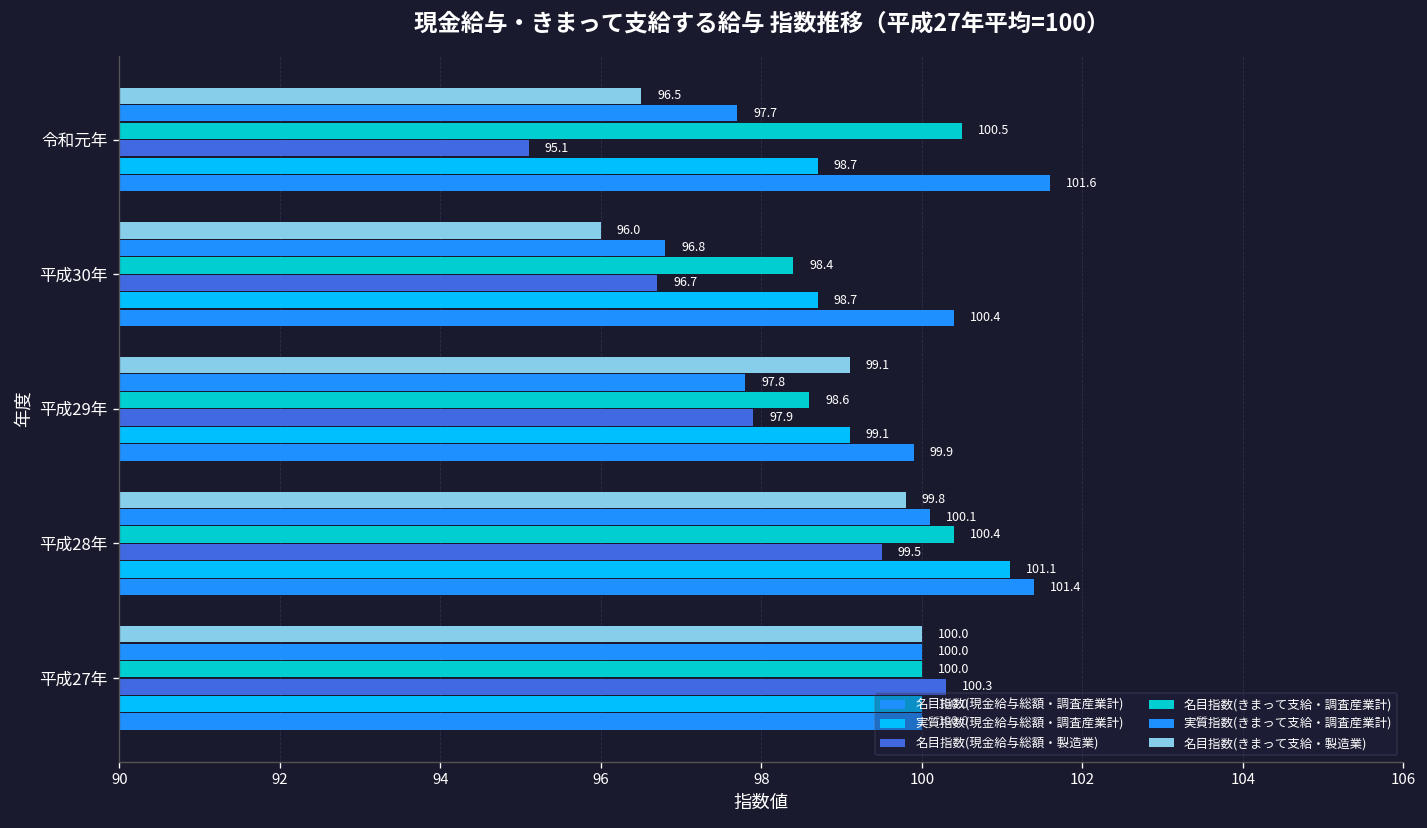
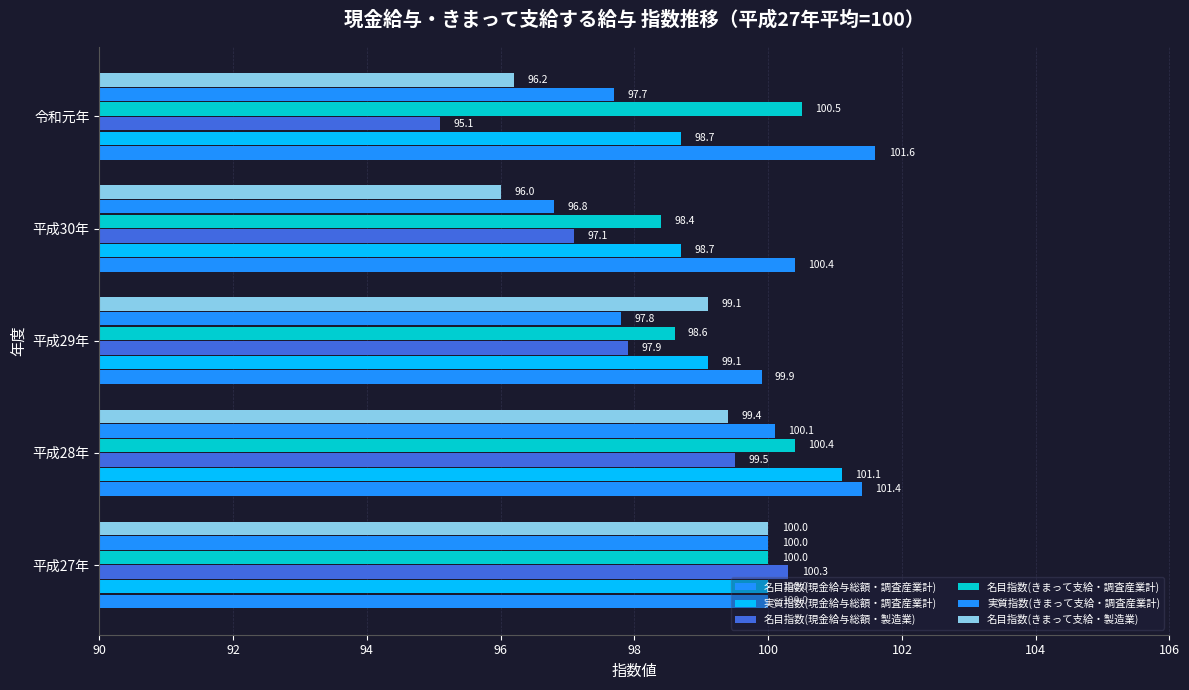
  {
    "名目指数(現金給与総額・製造業)": {
      "令和元年": 95.1,
-     "平成30年": 96.7,
+     "平成30年": 97.1,
      "平成29年": 97.9,
      "平成28年": 99.5,
      "平成27年": 100.3
    },
    "名目指数(きまって支給・製造業)": {
-     "令和元年": 96.5,
+     "令和元年": 96.2,
      "平成30年": 96.0,
      "平成29年": 99.1,
-     "平成28年": 99.8,
+     "平成28年": 99.4,
      "平成27年": 100.0
    }
  }
